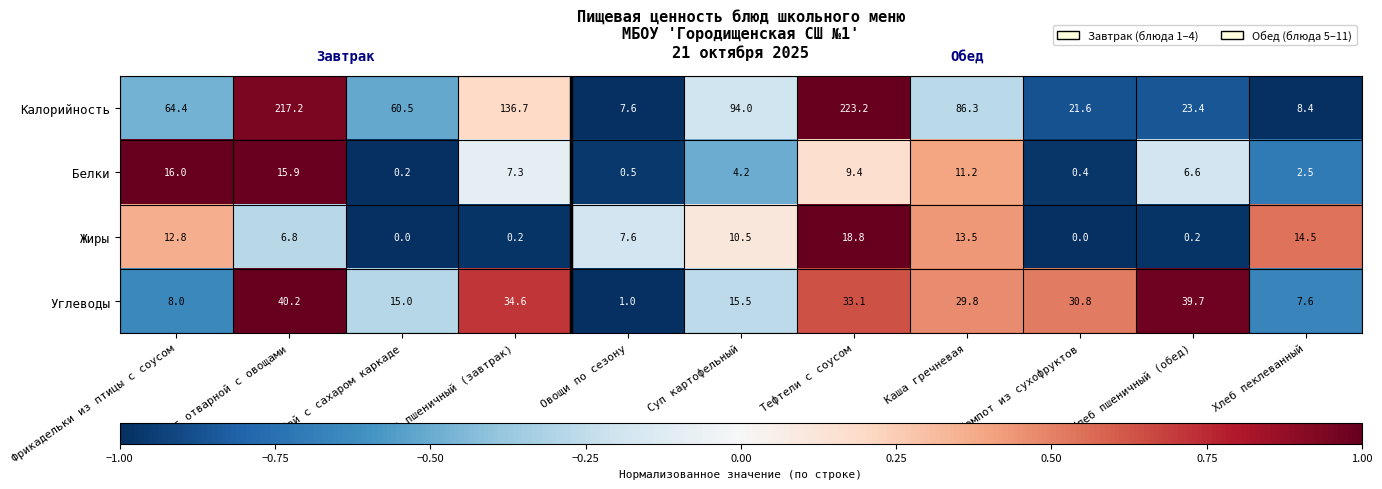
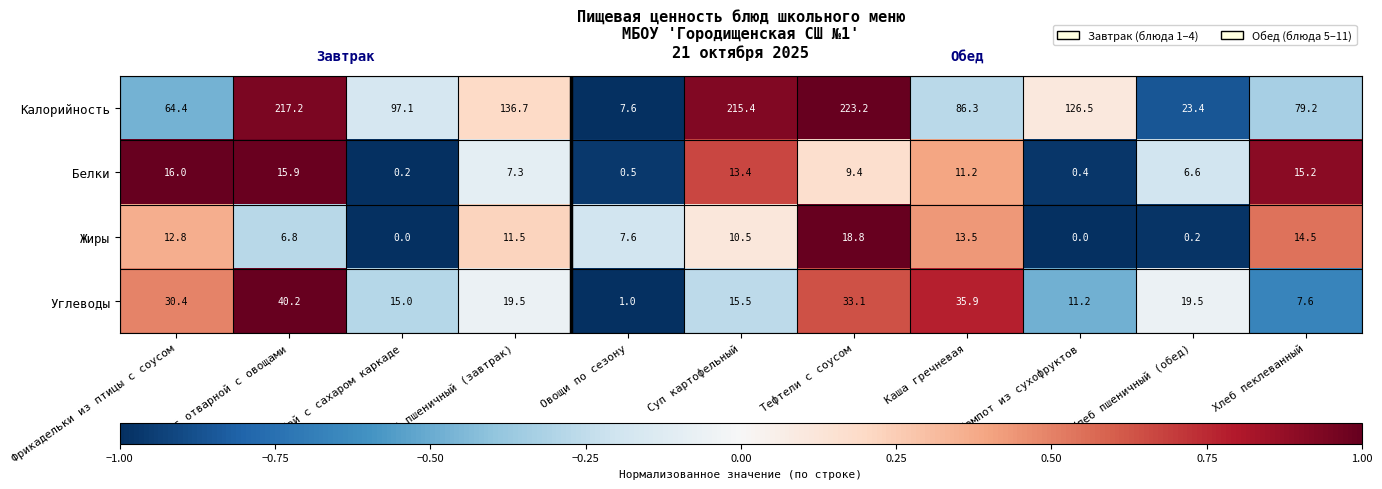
  {
    "Калорийность": {
      "Фрикадельки из птицы с соусом": 64.4,
      "Рис отварной с овощами": 217.2,
-     "Чай с сахаром каркаде": 60.5,
+     "Чай с сахаром каркаде": 97.1,
      "Хлеб пшеничный (завтрак)": 136.7,
      "Овощи по сезону": 7.6,
-     "Суп картофельный": 94.0,
+     "Суп картофельный": 215.4,
      "Тефтели с соусом": 223.2,
      "Каша гречневая": 86.3,
-     "Компот из сухофруктов": 21.6,
+     "Компот из сухофруктов": 126.5,
      "Хлеб пшеничный (обед)": 23.4,
-     "Хлеб пеклеванный": 8.4
+     "Хлеб пеклеванный": 79.2
    },
    "Белки": {
      "Фрикадельки из птицы с соусом": 16.0,
      "Рис отварной с овощами": 15.9,
      "Чай с сахаром каркаде": 0.2,
      "Хлеб пшеничный (завтрак)": 7.3,
      "Овощи по сезону": 0.5,
-     "Суп картофельный": 4.2,
+     "Суп картофельный": 13.4,
      "Тефтели с соусом": 9.4,
      "Каша гречневая": 11.2,
      "Компот из сухофруктов": 0.4,
      "Хлеб пшеничный (обед)": 6.6,
-     "Хлеб пеклеванный": 2.5
+     "Хлеб пеклеванный": 15.2
    },
    "Жиры": {
      "Фрикадельки из птицы с соусом": 12.8,
      "Рис отварной с овощами": 6.8,
      "Чай с сахаром каркаде": 0.0,
-     "Хлеб пшеничный (завтрак)": 0.2,
+     "Хлеб пшеничный (завтрак)": 11.5,
      "Овощи по сезону": 7.6,
      "Суп картофельный": 10.5,
      "Тефтели с соусом": 18.8,
      "Каша гречневая": 13.5,
      "Компот из сухофруктов": 0.0,
      "Хлеб пшеничный (обед)": 0.2,
      "Хлеб пеклеванный": 14.5
    },
    "Углеводы": {
-     "Фрикадельки из птицы с соусом": 8.0,
+     "Фрикадельки из птицы с соусом": 30.4,
      "Рис отварной с овощами": 40.2,
      "Чай с сахаром каркаде": 15.0,
-     "Хлеб пшеничный (завтрак)": 34.6,
+     "Хлеб пшеничный (завтрак)": 19.5,
      "Овощи по сезону": 1.0,
      "Суп картофельный": 15.5,
      "Тефтели с соусом": 33.1,
-     "Каша гречневая": 29.8,
-     "Компот из сухофруктов": 30.8,
-     "Хлеб пшеничный (обед)": 39.7,
+     "Каша гречневая": 35.9,
+     "Компот из сухофруктов": 11.2,
+     "Хлеб пшеничный (обед)": 19.5,
      "Хлеб пеклеванный": 7.6
    }
  }
